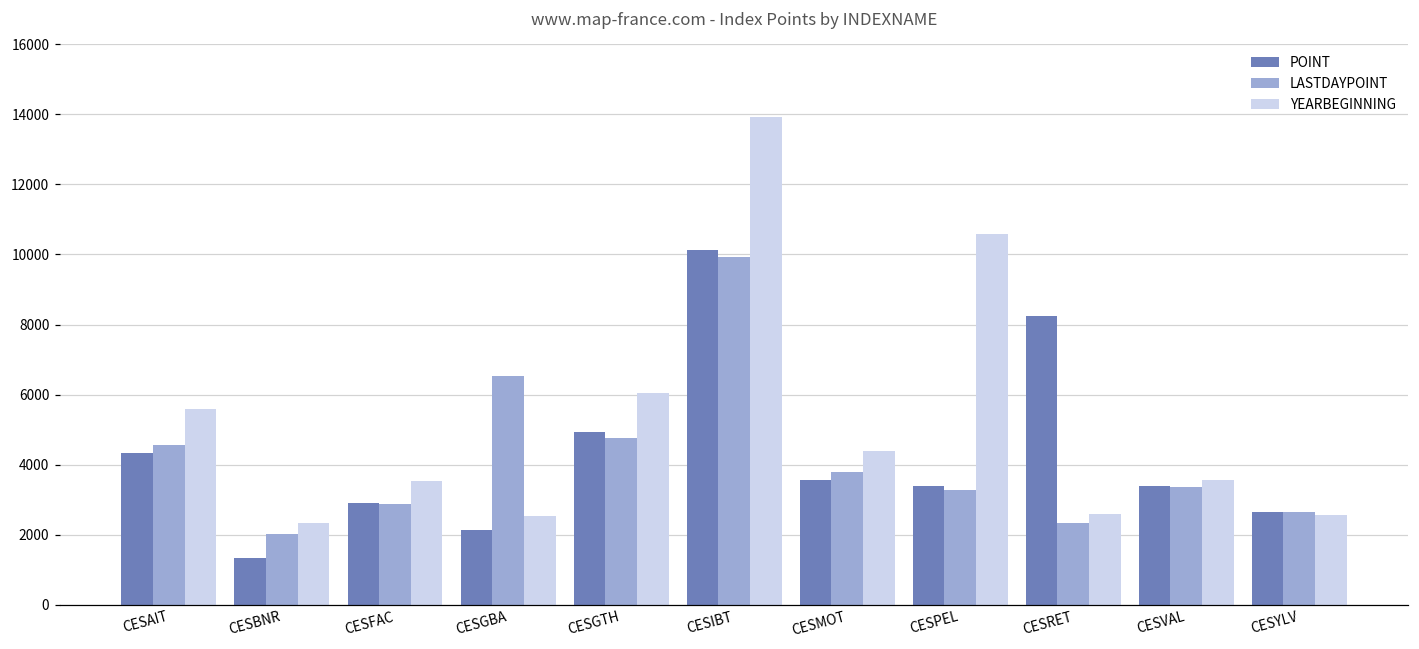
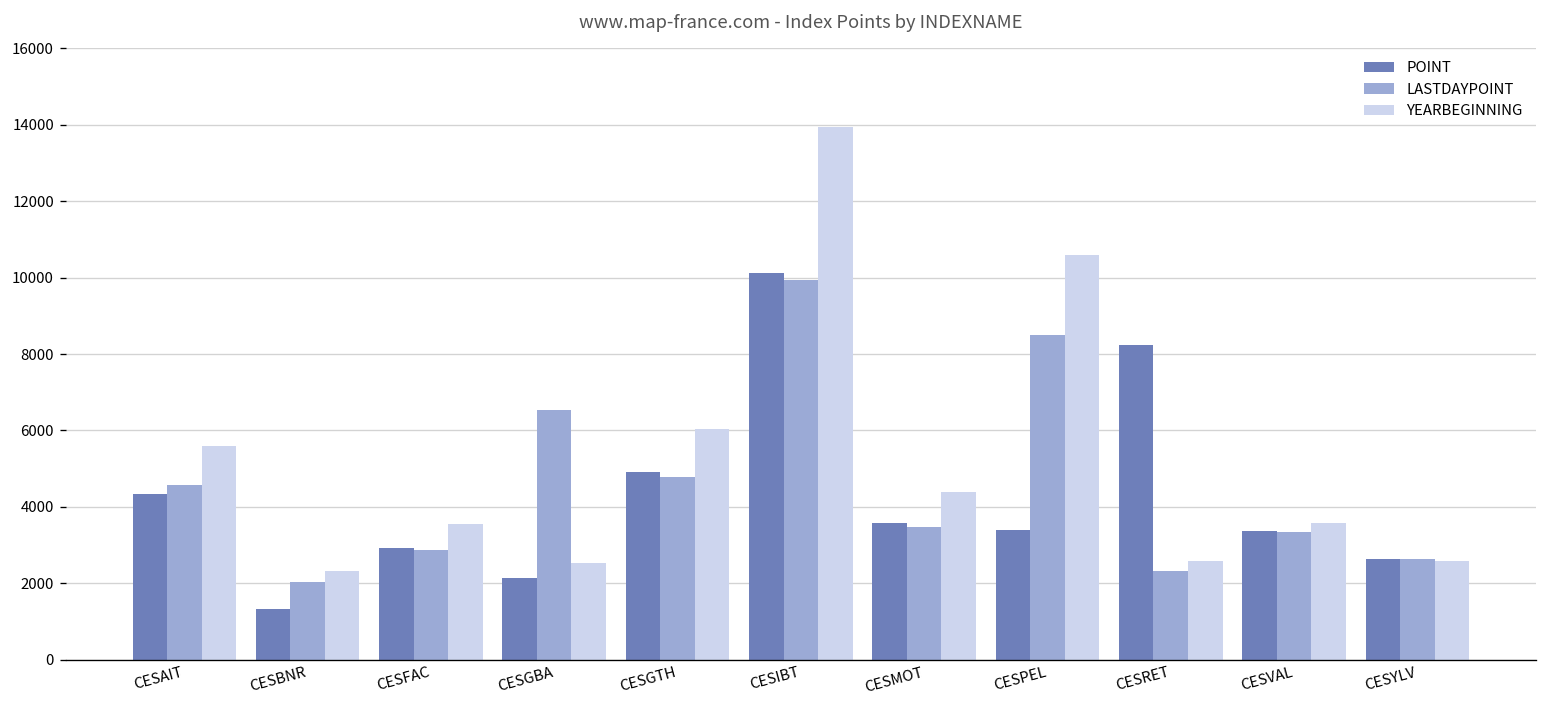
  {
    "POINT": {
      "CESAIT": 4300,
      "CESBNR": 1300,
      "CESFAC": 2900,
      "CESGBA": 2100,
      "CESGTH": 4900,
      "CESIBT": 10100,
      "CESMOT": 3600,
      "CESPEL": 3400,
      "CESRET": 8200,
      "CESVAL": 3400,
      "CESYLV": 2600
    },
    "LASTDAYPOINT": {
      "CESAIT": 4600,
      "CESBNR": 2000,
      "CESFAC": 2900,
      "CESGBA": 6500,
      "CESGTH": 4800,
      "CESIBT": 9900,
-     "CESMOT": 3800,
-     "CESPEL": 3300,
+     "CESMOT": 3500,
+     "CESPEL": 8500,
      "CESRET": 2300,
      "CESVAL": 3300,
      "CESYLV": 2600
    },
    "YEARBEGINNING": {
      "CESAIT": 5600,
      "CESBNR": 2300,
      "CESFAC": 3500,
      "CESGBA": 2500,
      "CESGTH": 6000,
      "CESIBT": 13900,
      "CESMOT": 4400,
      "CESPEL": 10600,
      "CESRET": 2600,
      "CESVAL": 3600,
      "CESYLV": 2600
    }
  }
